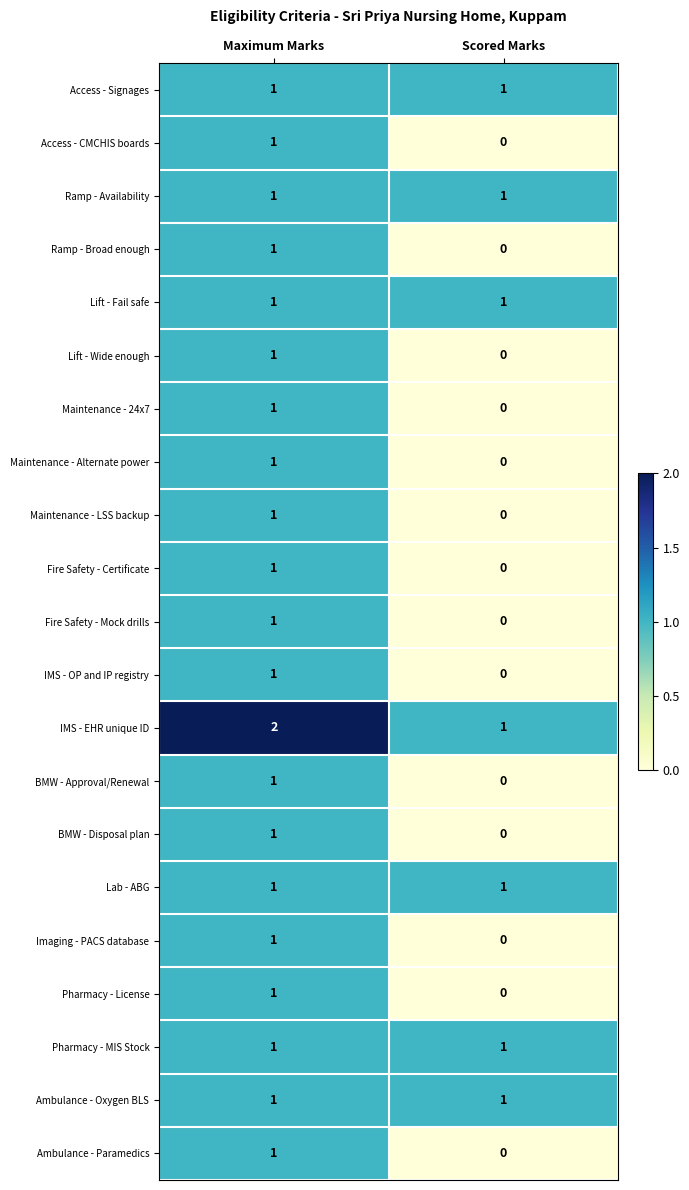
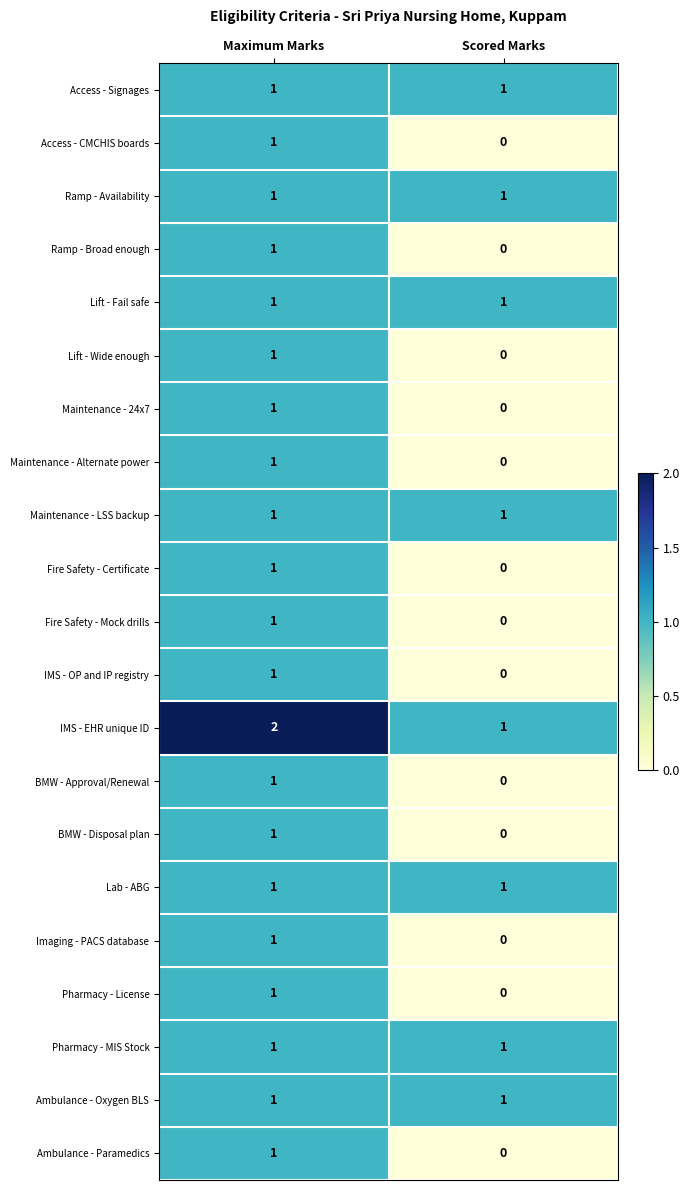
  {
    "Access - Signages": {
      "Maximum Marks": 1,
      "Scored Marks": 1
    },
    "Access - CMCHIS boards": {
      "Maximum Marks": 1,
      "Scored Marks": 0
    },
    "Ramp - Availability": {
      "Maximum Marks": 1,
      "Scored Marks": 1
    },
    "Ramp - Broad enough": {
      "Maximum Marks": 1,
      "Scored Marks": 0
    },
    "Lift - Fail safe": {
      "Maximum Marks": 1,
      "Scored Marks": 1
    },
    "Lift - Wide enough": {
      "Maximum Marks": 1,
      "Scored Marks": 0
    },
    "Maintenance - 24x7": {
      "Maximum Marks": 1,
      "Scored Marks": 0
    },
    "Maintenance - Alternate power": {
      "Maximum Marks": 1,
      "Scored Marks": 0
    },
    "Maintenance - LSS backup": {
      "Maximum Marks": 1,
-     "Scored Marks": 0
+     "Scored Marks": 1
    },
    "Fire Safety - Certificate": {
      "Maximum Marks": 1,
      "Scored Marks": 0
    },
    "Fire Safety - Mock drills": {
      "Maximum Marks": 1,
      "Scored Marks": 0
    },
    "IMS - OP and IP registry": {
      "Maximum Marks": 1,
      "Scored Marks": 0
    },
    "IMS - EHR unique ID": {
      "Maximum Marks": 2,
      "Scored Marks": 1
    },
    "BMW - Approval/Renewal": {
      "Maximum Marks": 1,
      "Scored Marks": 0
    },
    "BMW - Disposal plan": {
      "Maximum Marks": 1,
      "Scored Marks": 0
    },
    "Lab - ABG": {
      "Maximum Marks": 1,
      "Scored Marks": 1
    },
    "Imaging - PACS database": {
      "Maximum Marks": 1,
      "Scored Marks": 0
    },
    "Pharmacy - License": {
      "Maximum Marks": 1,
      "Scored Marks": 0
    },
    "Pharmacy - MIS Stock": {
      "Maximum Marks": 1,
      "Scored Marks": 1
    },
    "Ambulance - Oxygen BLS": {
      "Maximum Marks": 1,
      "Scored Marks": 1
    },
    "Ambulance - Paramedics": {
      "Maximum Marks": 1,
      "Scored Marks": 0
    }
  }
